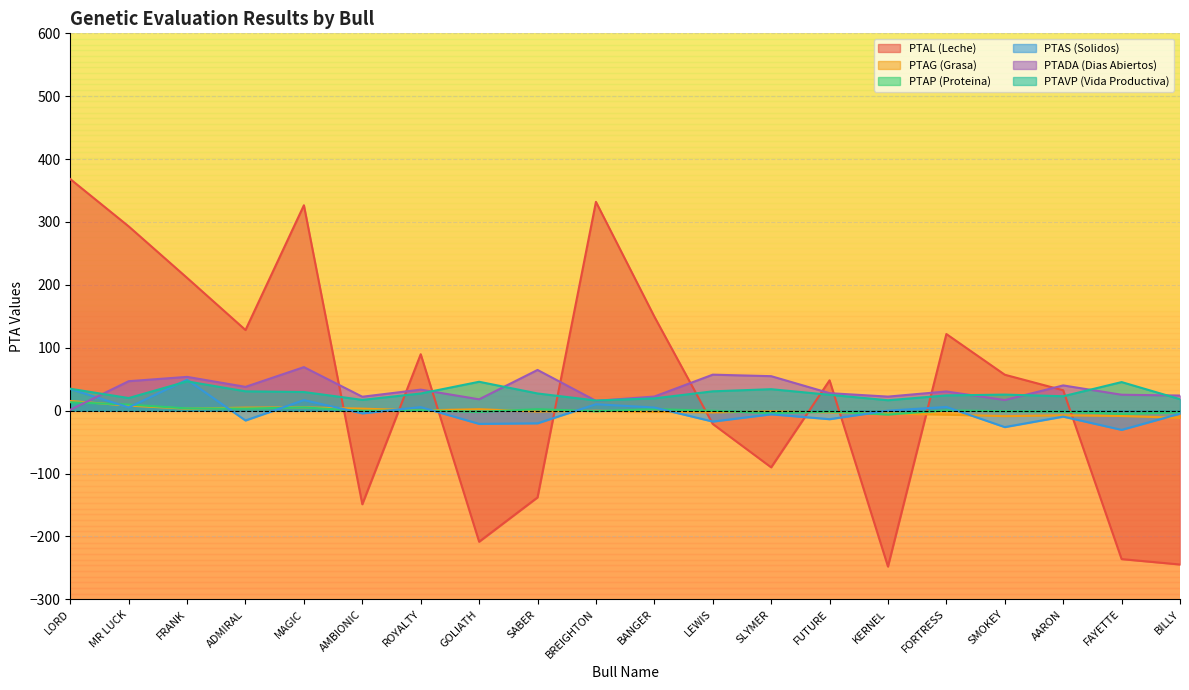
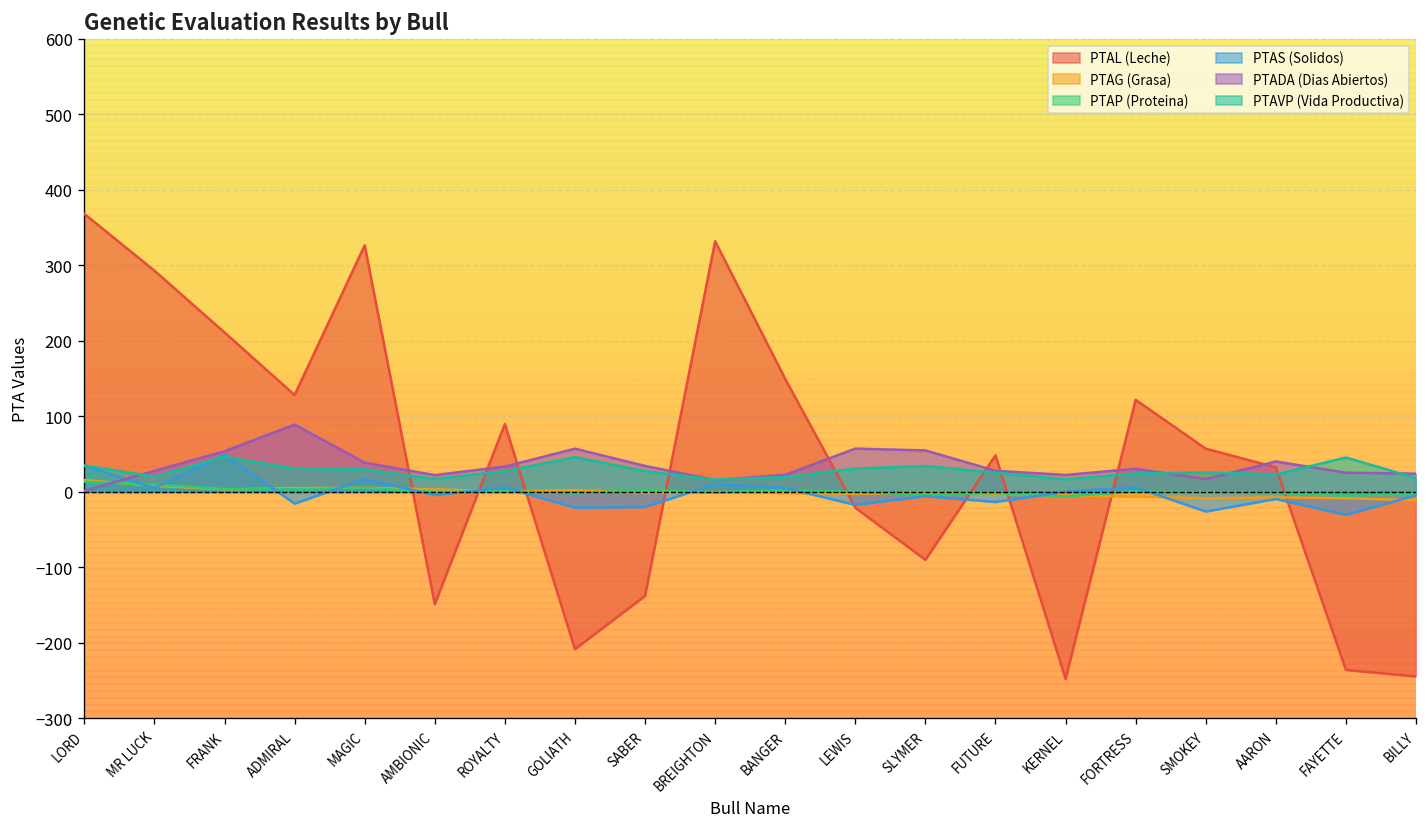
  {
    "PTADA (Dias Abiertos)": {
      "LORD": 0,
-     "MR LUCK": 50,
+     "MR LUCK": 30,
      "FRANK": 50,
-     "ADMIRAL": 40,
-     "MAGIC": 70,
+     "ADMIRAL": 90,
+     "MAGIC": 40,
      "AMBIONIC": 20,
      "ROYALTY": 30,
-     "GOLIATH": 20,
-     "SABER": 60,
+     "GOLIATH": 60,
+     "SABER": 30,
      "LEWIS": 60,
      "SLYMER": 50,
      "KERNEL": 20,
      "FORTRESS": 30,
      "SMOKEY": 20,
      "AARON": 40,
      "FAYETTE": 30,
      "BILLY": 20
    }
  }
